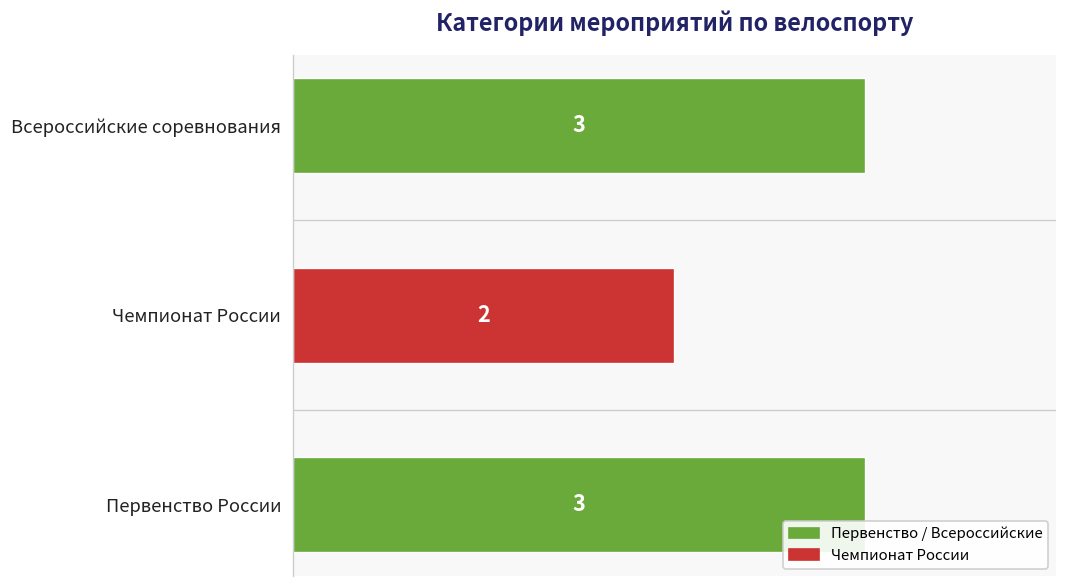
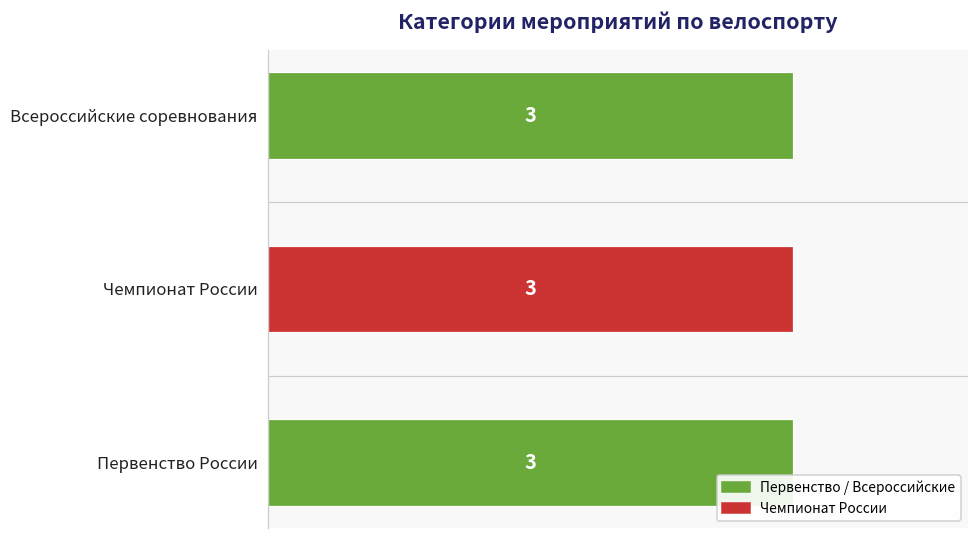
  {
    "Всероссийские соревнования": 3,
-   "Чемпионат России": 2,
+   "Чемпионат России": 3,
    "Первенство России": 3
  }
